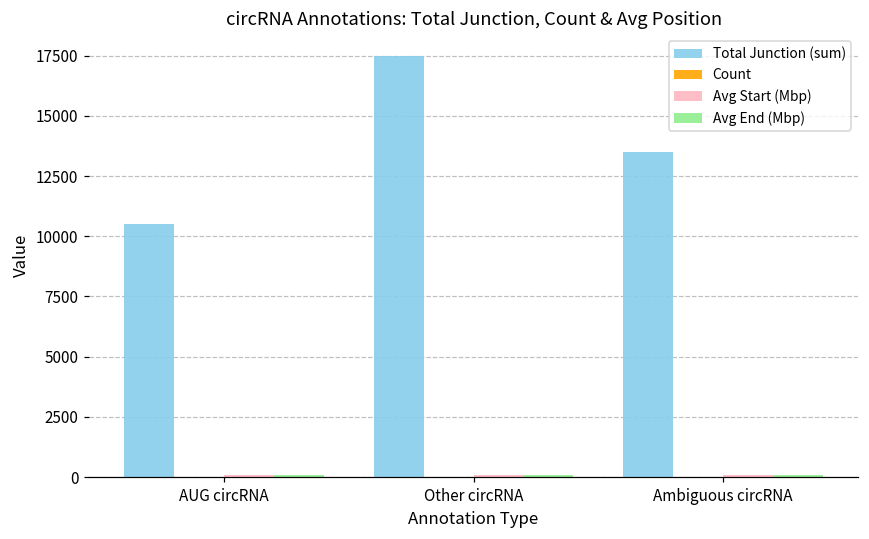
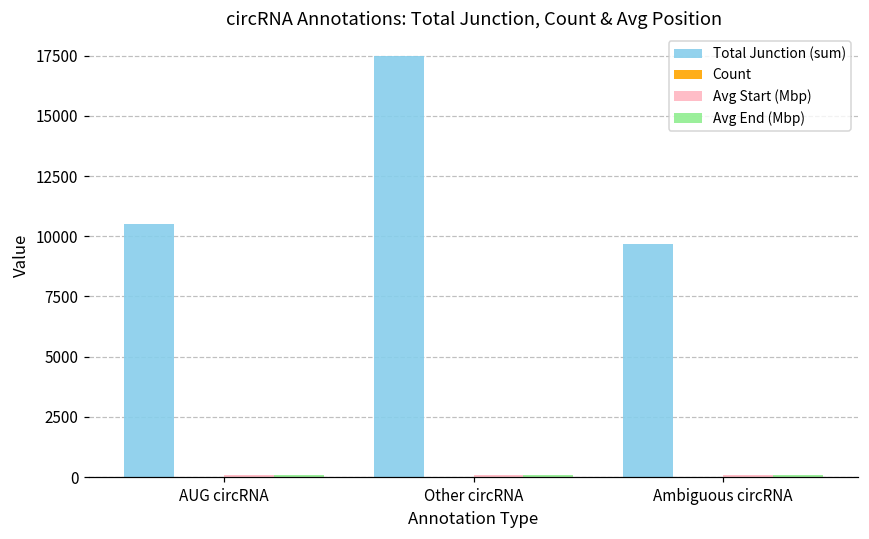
  {
    "Total Junction (sum)": {
      "AUG circRNA": 10500,
      "Other circRNA": 17500,
-     "Ambiguous circRNA": 13500
+     "Ambiguous circRNA": 9700
    }
  }
